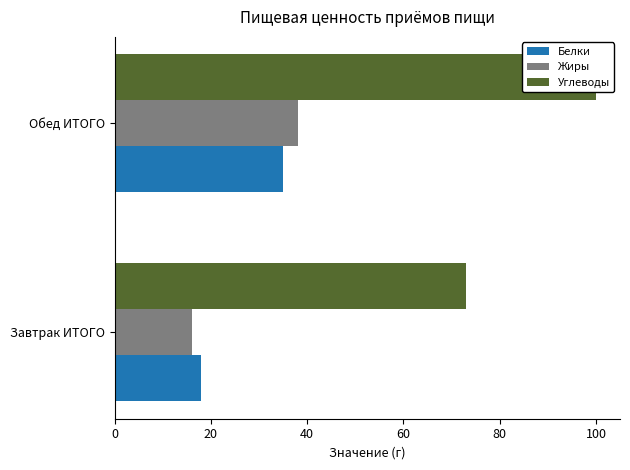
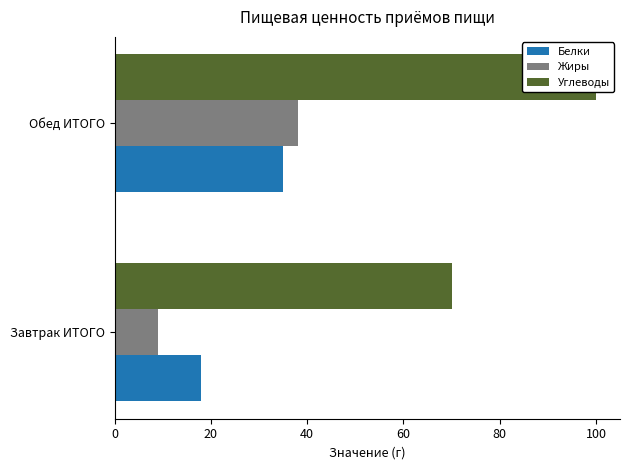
  {
    "Белки": {
      "Обед ИТОГО": 35,
      "Завтрак ИТОГО": 18
    },
    "Жиры": {
      "Обед ИТОГО": 38,
-     "Завтрак ИТОГО": 16
+     "Завтрак ИТОГО": 9
    },
    "Углеводы": {
-     "Завтрак ИТОГО": 73
+     "Завтрак ИТОГО": 70
    }
  }
